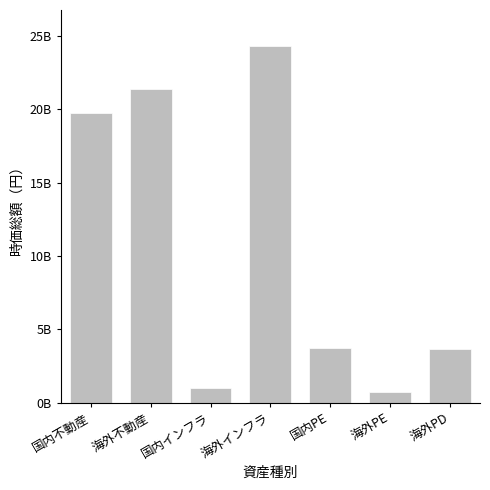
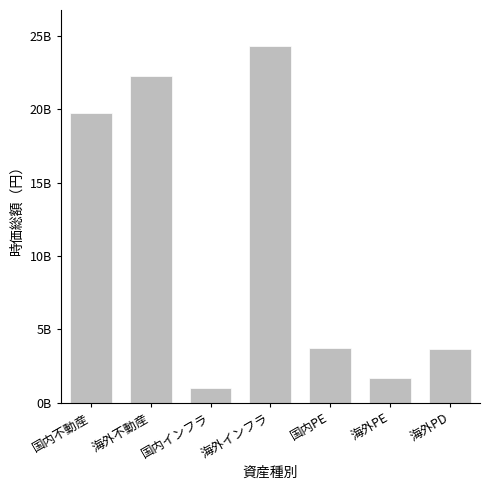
  {
    "国内不動産": 19800000000,
-   "海外不動産": 21400000000,
+   "海外不動産": 22300000000,
    "国内インフラ": 1000000000,
    "海外インフラ": 24300000000,
    "国内PE": 3700000000,
-   "海外PE": 700000000,
+   "海外PE": 1700000000,
    "海外PD": 3600000000
  }
